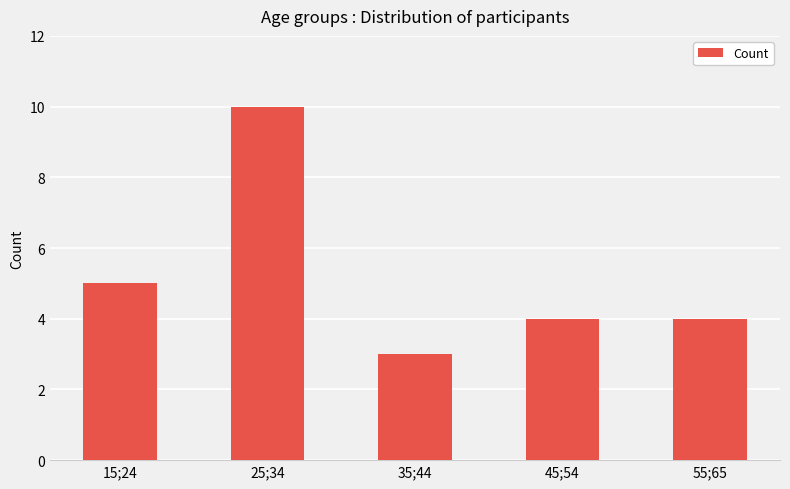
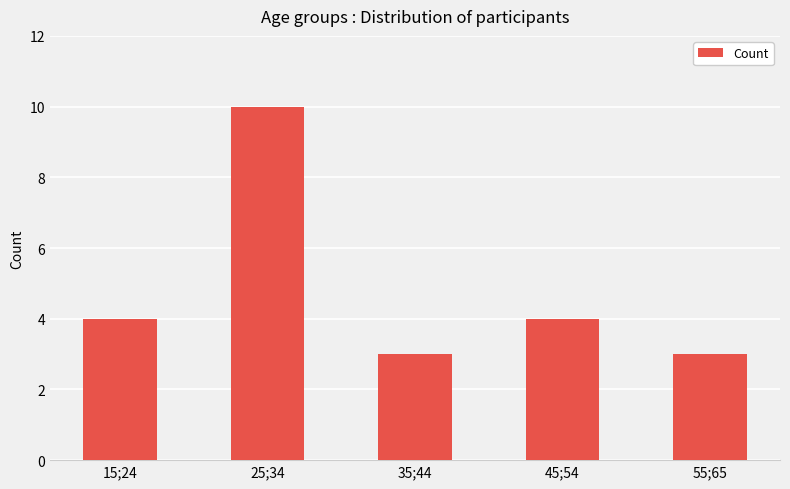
  {
-   "15;24": 5,
+   "15;24": 4,
    "25;34": 10,
    "35;44": 3,
    "45;54": 4,
-   "55;65": 4
+   "55;65": 3
  }
